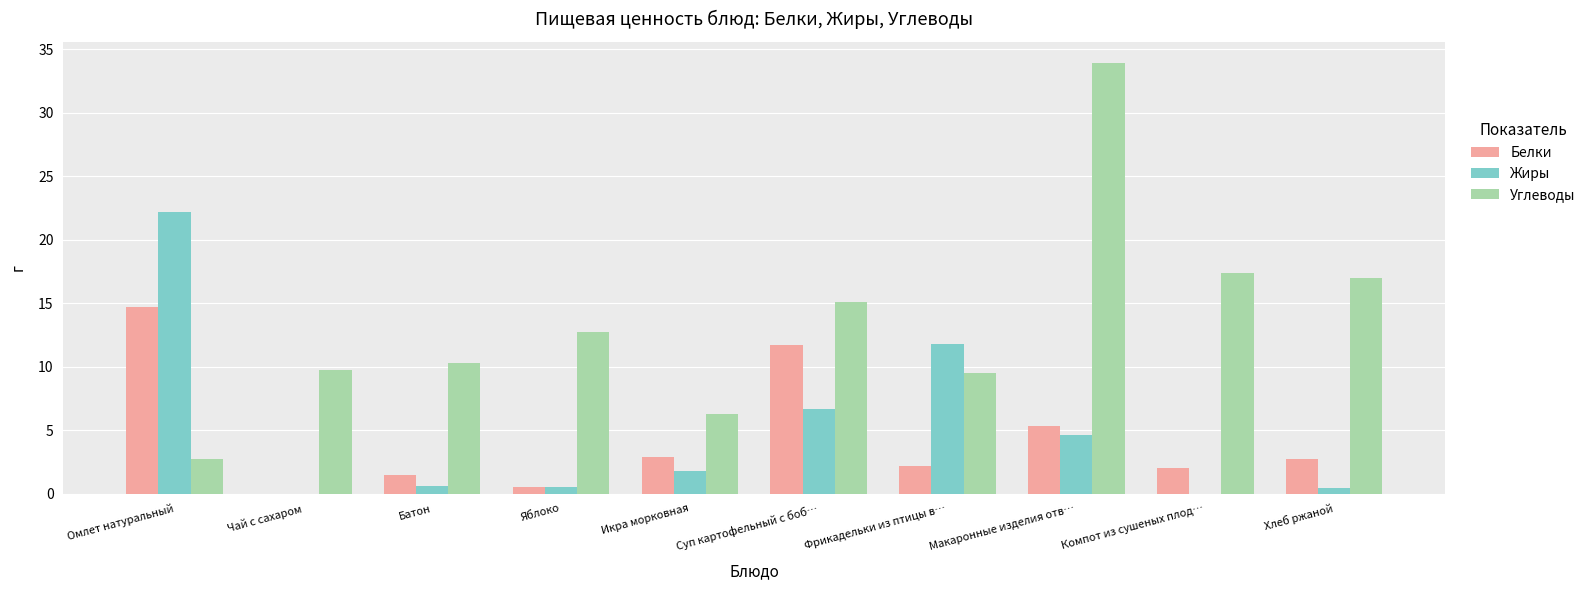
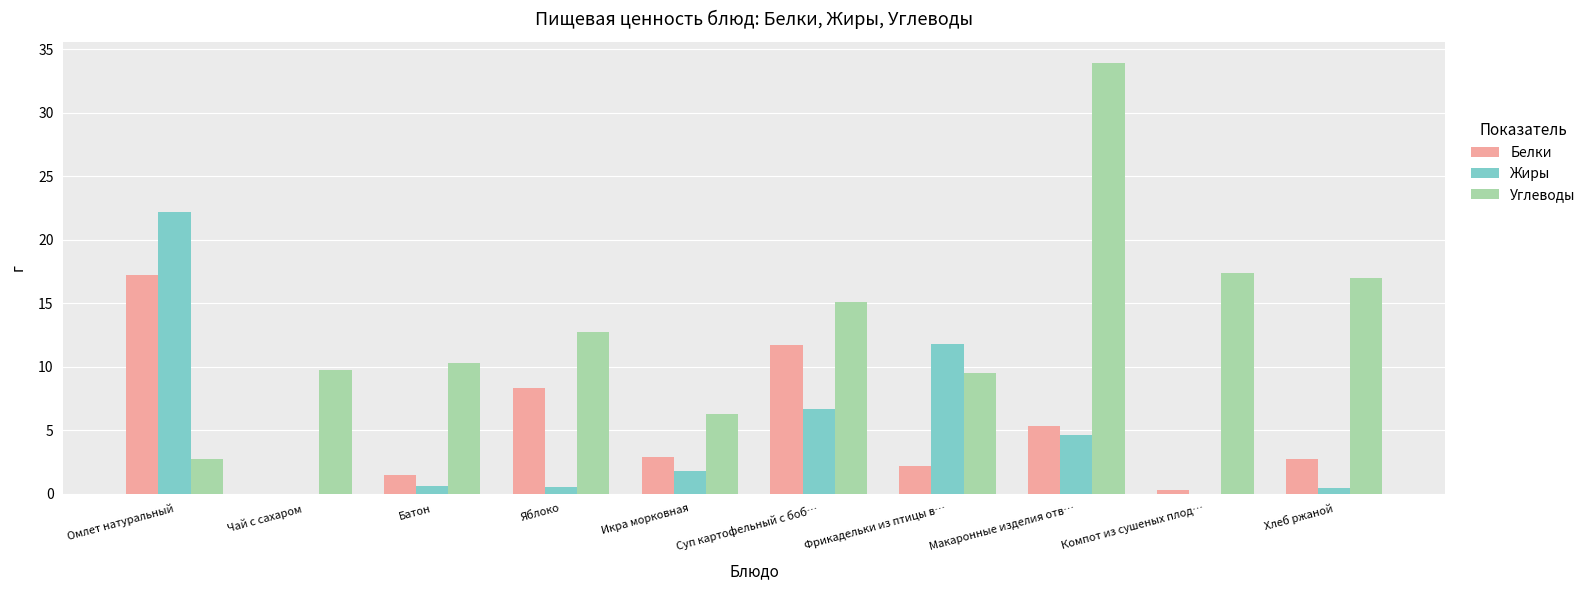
  {
    "Белки": {
-     "Омлет натуральный": 14.7,
+     "Омлет натуральный": 17.2,
      "Чай с сахаром": 0.0,
      "Батон": 1.5,
-     "Яблоко": 0.5,
+     "Яблоко": 8.3,
      "Икра морковная": 2.9,
      "Суп картофельный с боб…": 11.7,
      "Фрикадельки из птицы в…": 2.2,
      "Макаронные изделия отв…": 5.3,
-     "Компот из сушеных плод…": 2.0,
+     "Компот из сушеных плод…": 0.3,
      "Хлеб ржаной": 2.7
    }
  }
